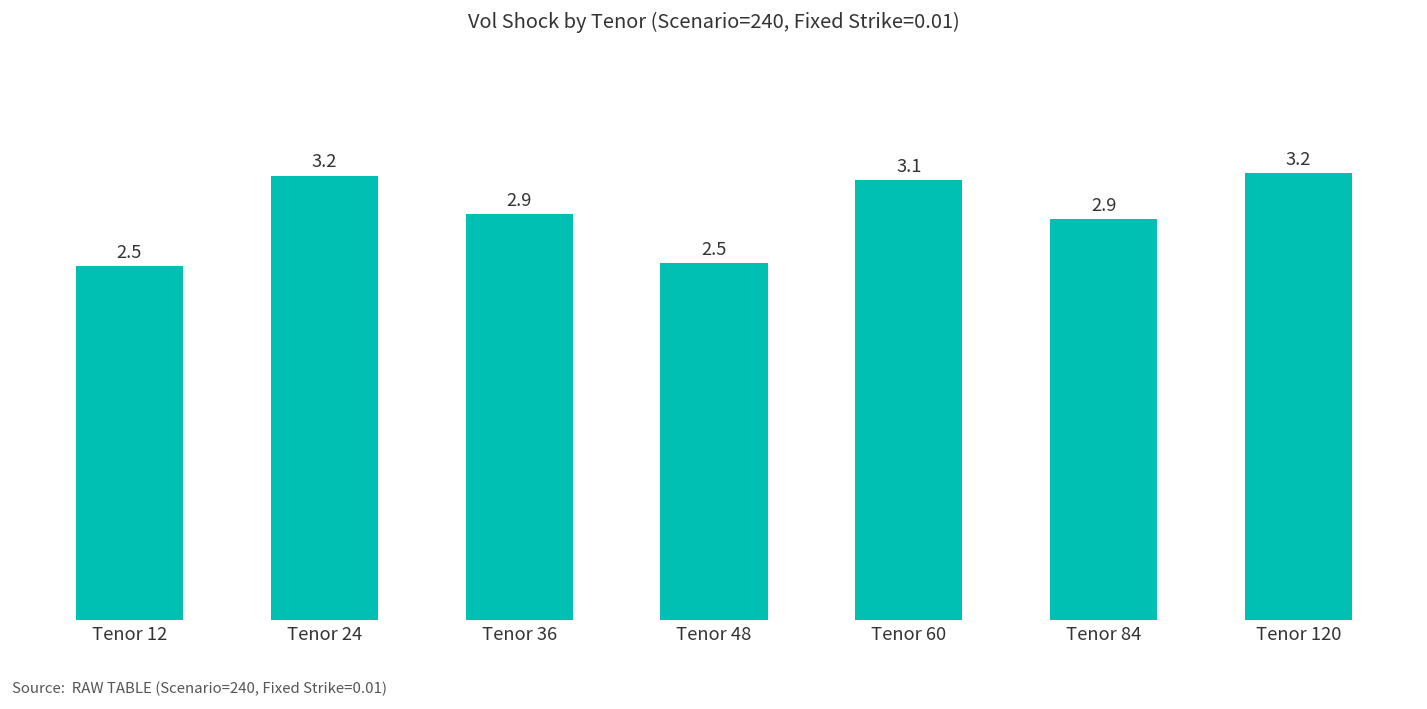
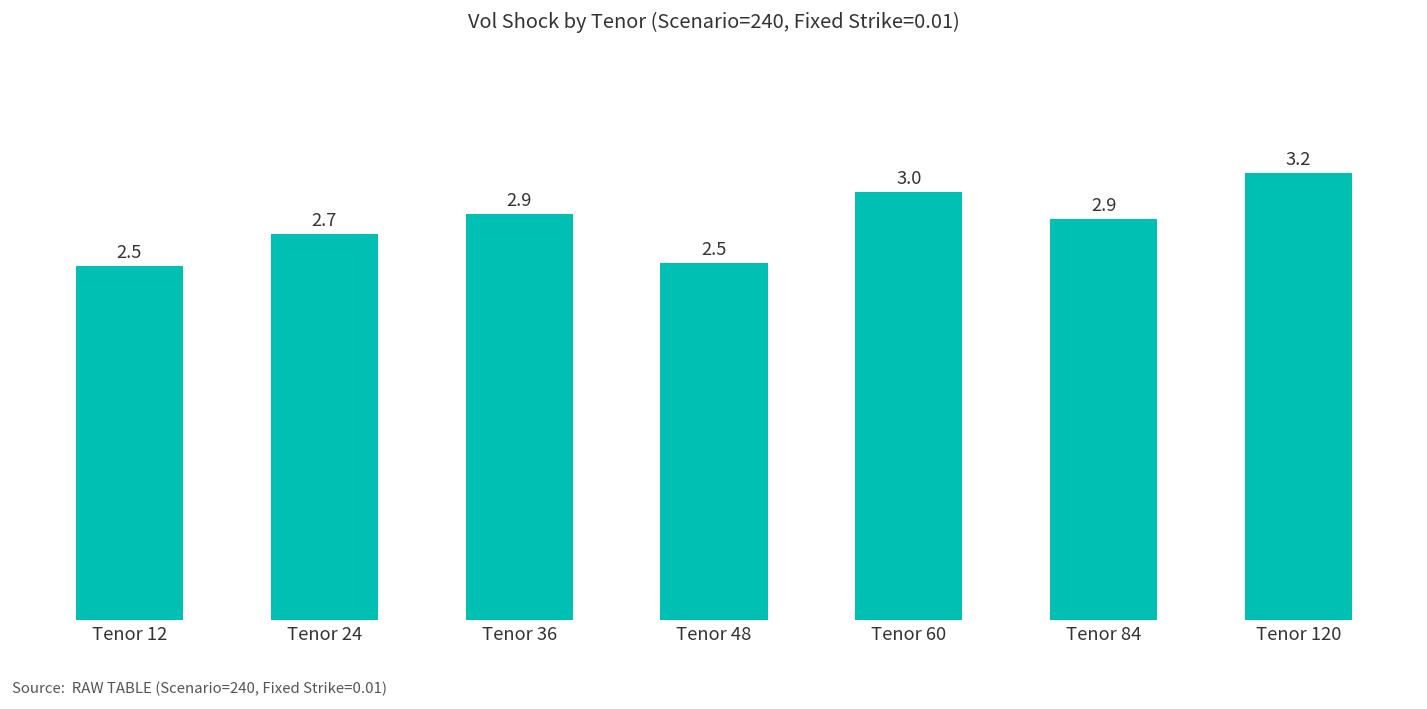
  {
    "Tenor 12": 2.5,
-   "Tenor 24": 3.2,
+   "Tenor 24": 2.7,
    "Tenor 36": 2.9,
    "Tenor 48": 2.5,
-   "Tenor 60": 3.1,
+   "Tenor 60": 3.0,
    "Tenor 84": 2.9,
    "Tenor 120": 3.2
  }
